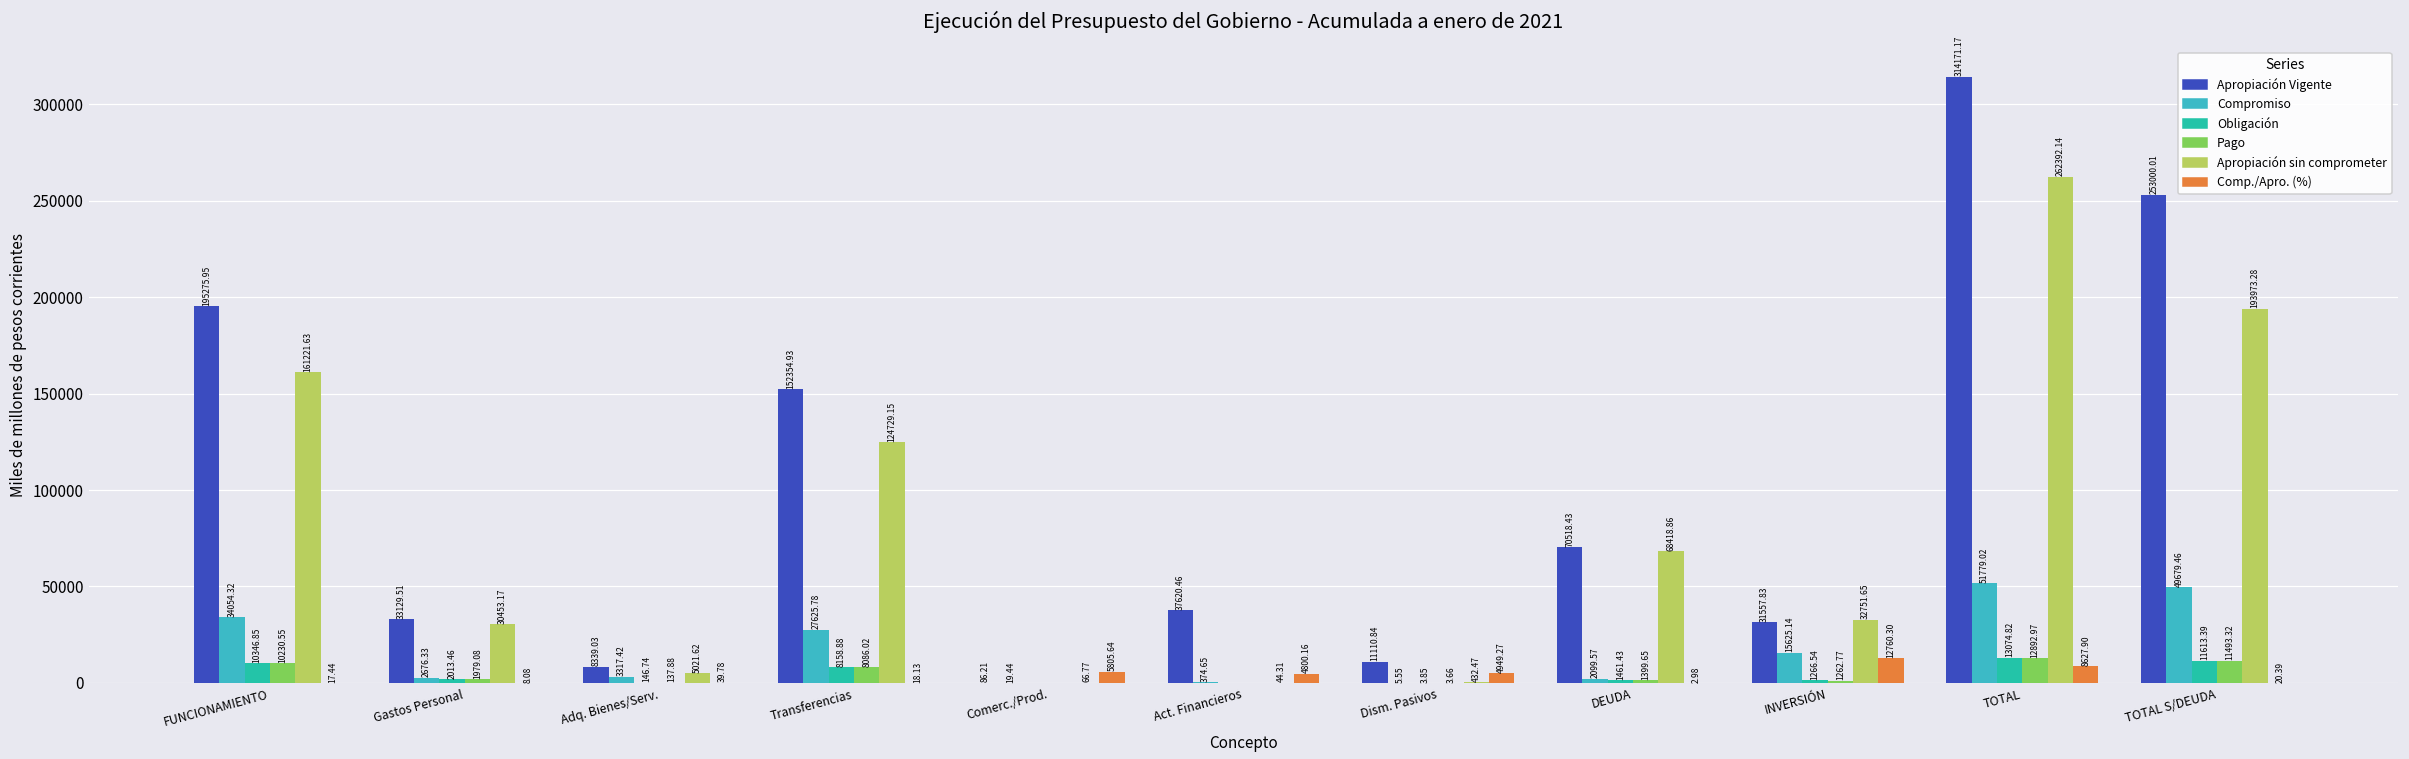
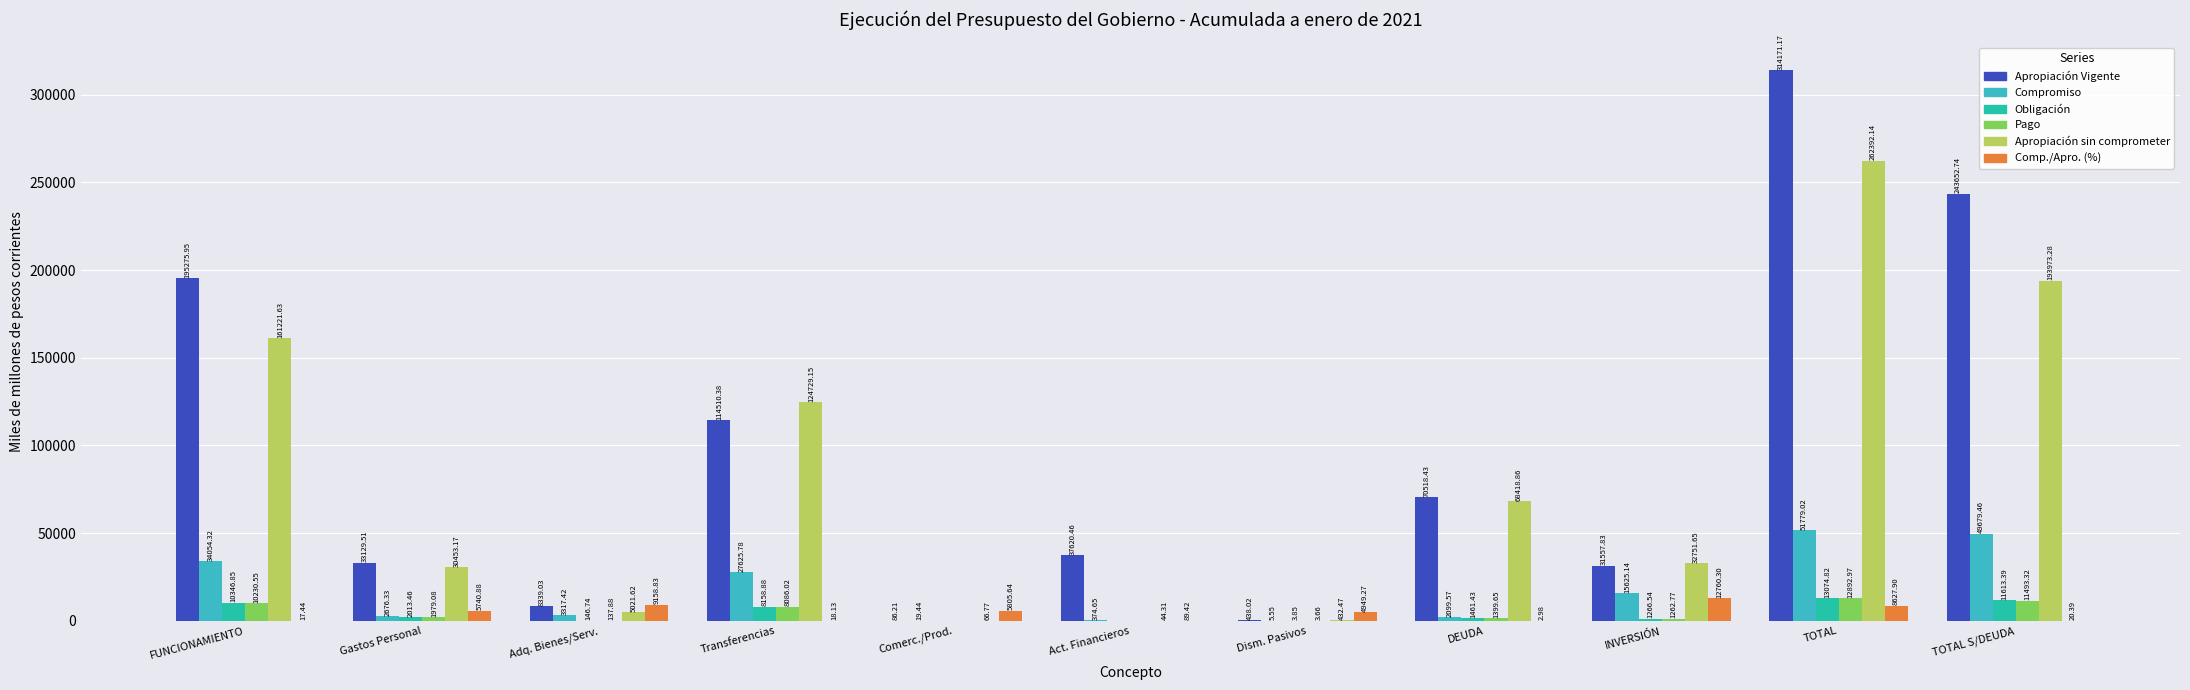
  {
    "Apropiación Vigente": {
      "FUNCIONAMIENTO": 195275.95,
      "Gastos Personal": 33129.51,
      "Adq. Bienes/Serv.": 8339.03,
-     "Transferencias": 152354.93,
+     "Transferencias": 114510.38,
      "Comerc./Prod.": 86.21,
      "Act. Financieros": 37620.46,
-     "Dism. Pasivos": 11110.84,
+     "Dism. Pasivos": 438.02,
      "DEUDA": 70518.43,
      "INVERSIÓN": 31557.83,
      "TOTAL": 314171.17,
-     "TOTAL S/DEUDA": 253000.01
+     "TOTAL S/DEUDA": 243652.74
    },
    "Comp./Apro. (%)": {
      "FUNCIONAMIENTO": 17.44,
-     "Gastos Personal": 8.08,
-     "Adq. Bienes/Serv.": 39.78,
+     "Gastos Personal": 5740.88,
+     "Adq. Bienes/Serv.": 9158.83,
      "Transferencias": 18.13,
      "Comerc./Prod.": 5805.64,
-     "Act. Financieros": 4800.16,
+     "Act. Financieros": 89.42,
      "Dism. Pasivos": 4949.27,
      "DEUDA": 2.98,
      "INVERSIÓN": 12760.30,
      "TOTAL": 8627.90,
      "TOTAL S/DEUDA": 20.39
    }
  }
